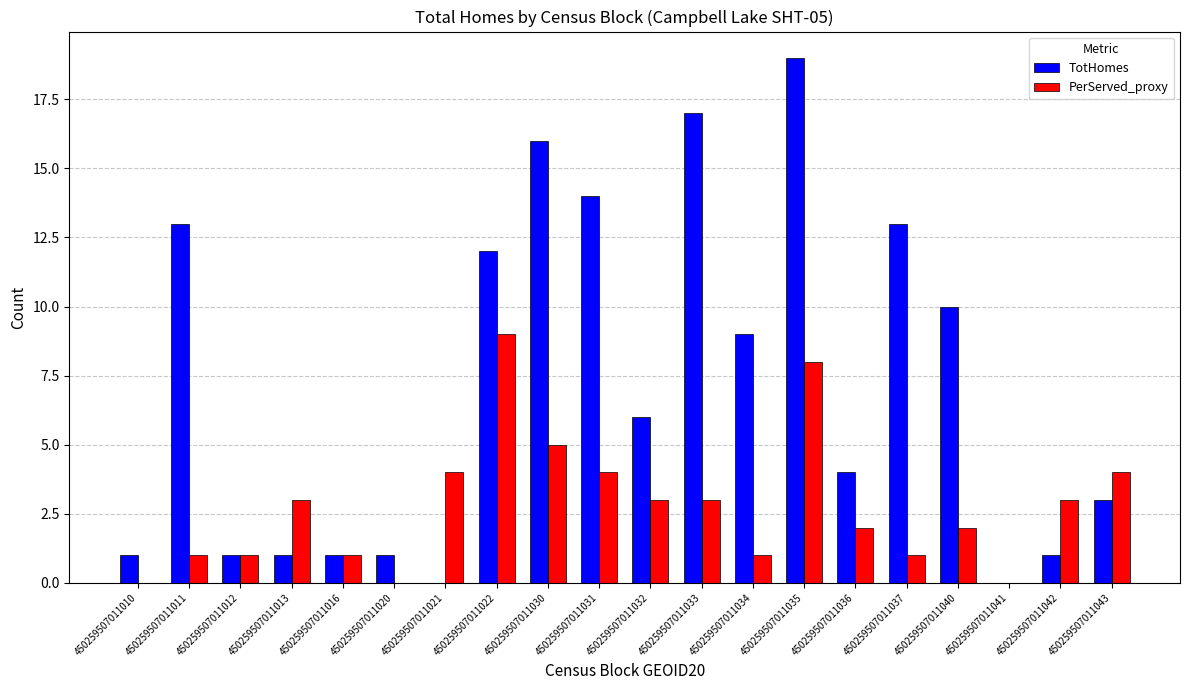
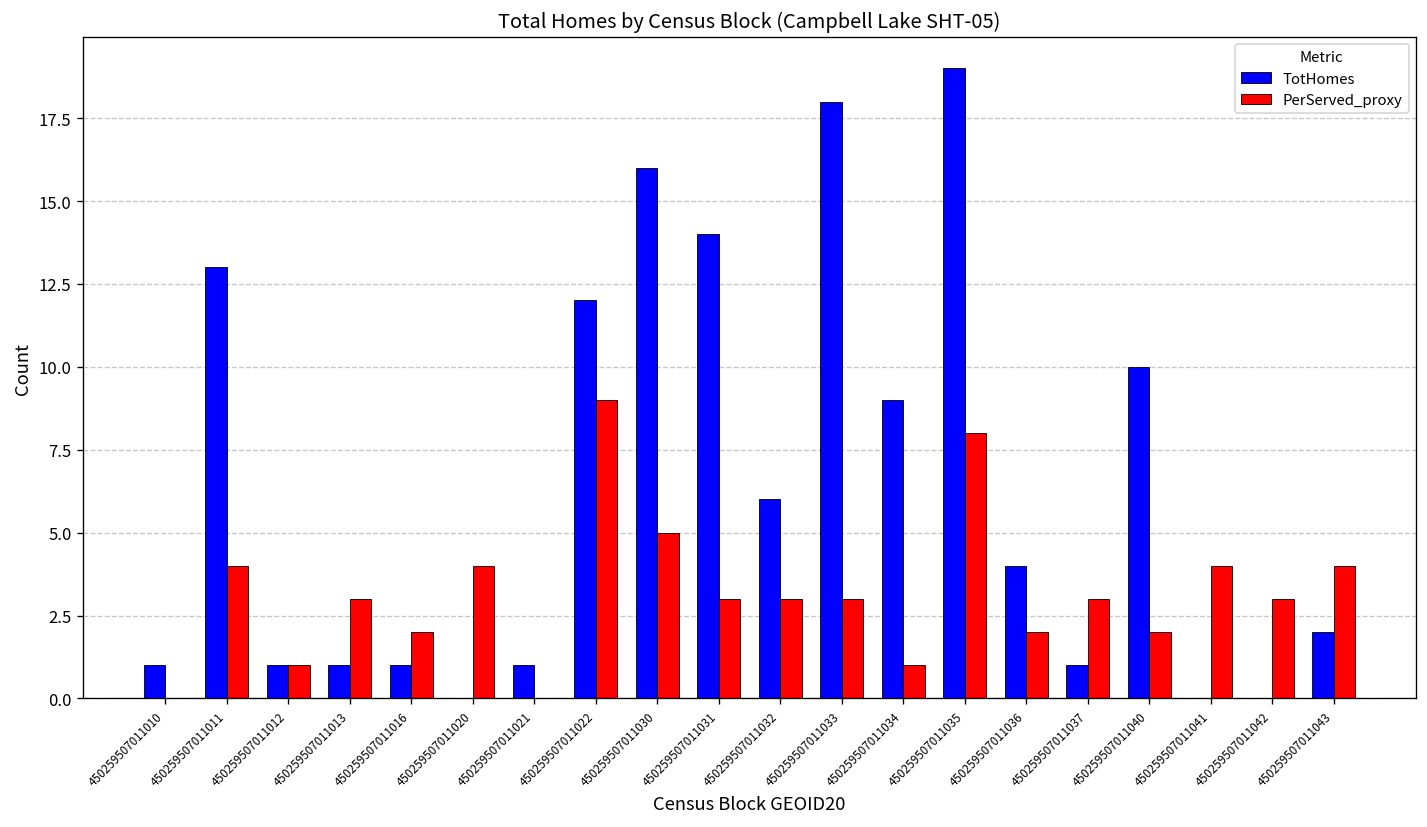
  {
    "TotHomes": {
      "450259507011010": 1,
      "450259507011011": 13,
      "450259507011012": 1,
      "450259507011013": 1,
      "450259507011016": 1,
-     "450259507011020": 1,
-     "450259507011021": 0,
+     "450259507011020": 0,
+     "450259507011021": 1,
      "450259507011022": 12,
      "450259507011030": 16,
      "450259507011031": 14,
      "450259507011032": 6,
-     "450259507011033": 17,
+     "450259507011033": 18,
      "450259507011034": 9,
      "450259507011035": 19,
      "450259507011036": 4,
-     "450259507011037": 13,
+     "450259507011037": 1,
      "450259507011040": 10,
      "450259507011041": 0,
-     "450259507011042": 1,
-     "450259507011043": 3
+     "450259507011042": 0,
+     "450259507011043": 2
    },
    "PerServed_proxy": {
      "450259507011010": 0,
-     "450259507011011": 1,
+     "450259507011011": 4,
      "450259507011012": 1,
      "450259507011013": 3,
-     "450259507011016": 1,
-     "450259507011020": 0,
-     "450259507011021": 4,
+     "450259507011016": 2,
+     "450259507011020": 4,
+     "450259507011021": 0,
      "450259507011022": 9,
      "450259507011030": 5,
-     "450259507011031": 4,
+     "450259507011031": 3,
      "450259507011032": 3,
      "450259507011033": 3,
      "450259507011034": 1,
      "450259507011035": 8,
      "450259507011036": 2,
-     "450259507011037": 1,
+     "450259507011037": 3,
      "450259507011040": 2,
-     "450259507011041": 0,
+     "450259507011041": 4,
      "450259507011042": 3,
      "450259507011043": 4
    }
  }
